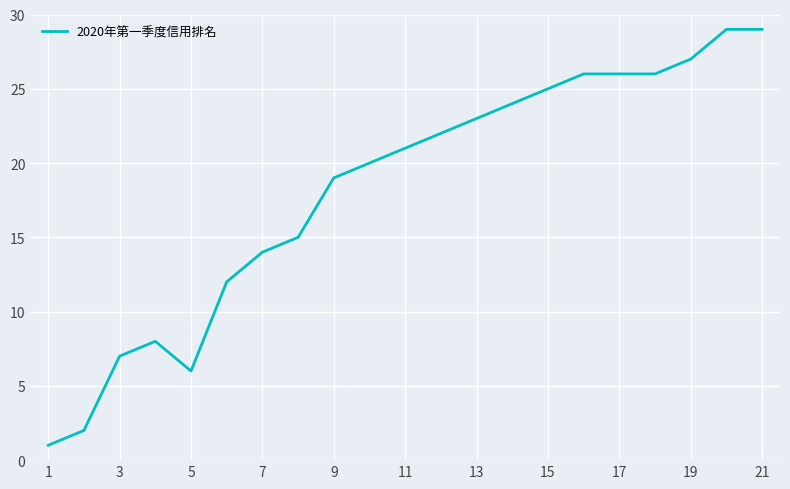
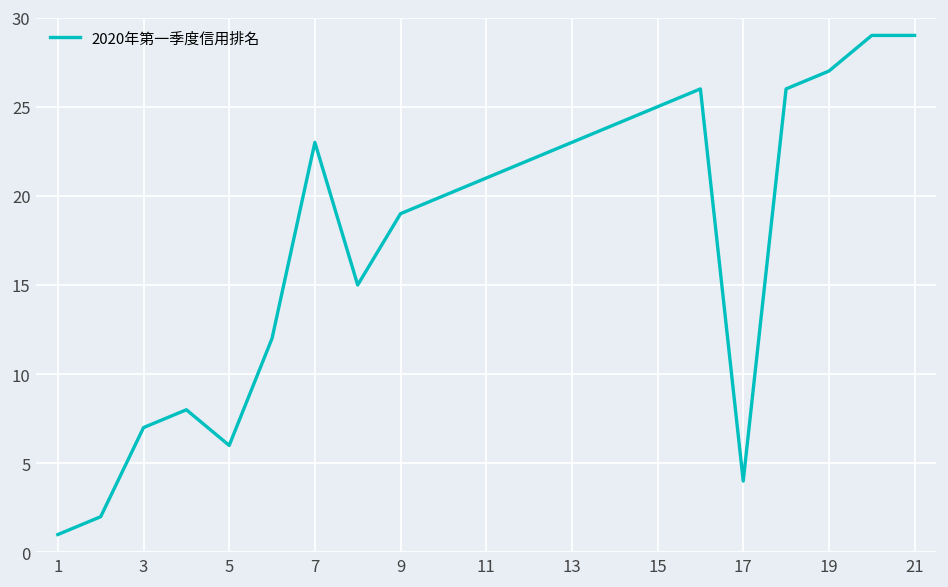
  {
    "1": 1,
    "3": 7,
    "5": 6,
-   "7": 14,
+   "7": 23,
    "9": 19,
    "11": 21,
    "13": 23,
    "15": 25,
-   "17": 26,
+   "17": 4,
    "19": 27,
    "21": 29
  }
